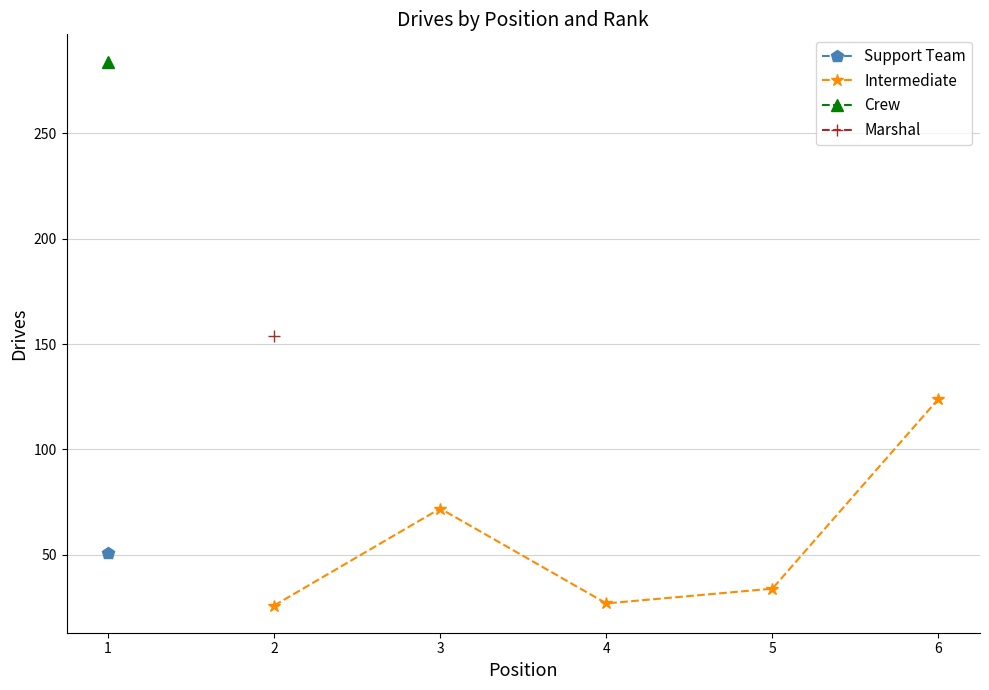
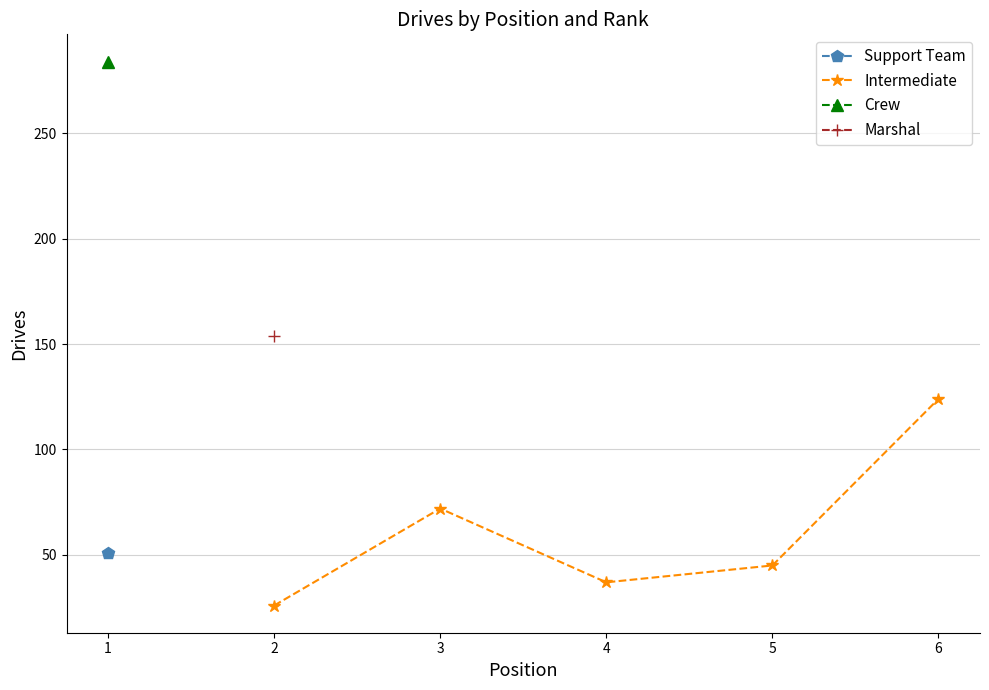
  {
    "Support Team": {
      "1": 51
    },
    "Intermediate": {
      "2": 26,
      "3": 72,
-     "4": 27,
-     "5": 34,
+     "4": 37,
+     "5": 45,
      "6": 124
    },
    "Crew": {
      "1": 284
    },
    "Marshal": {
      "2": 154
    }
  }
